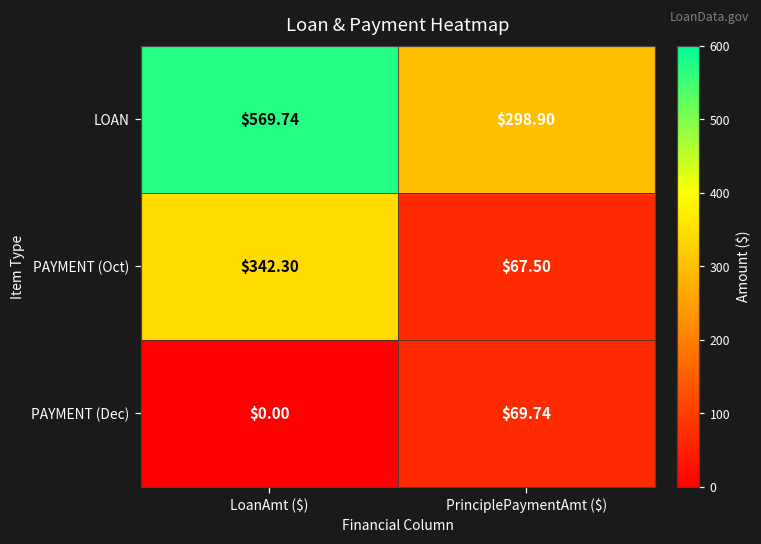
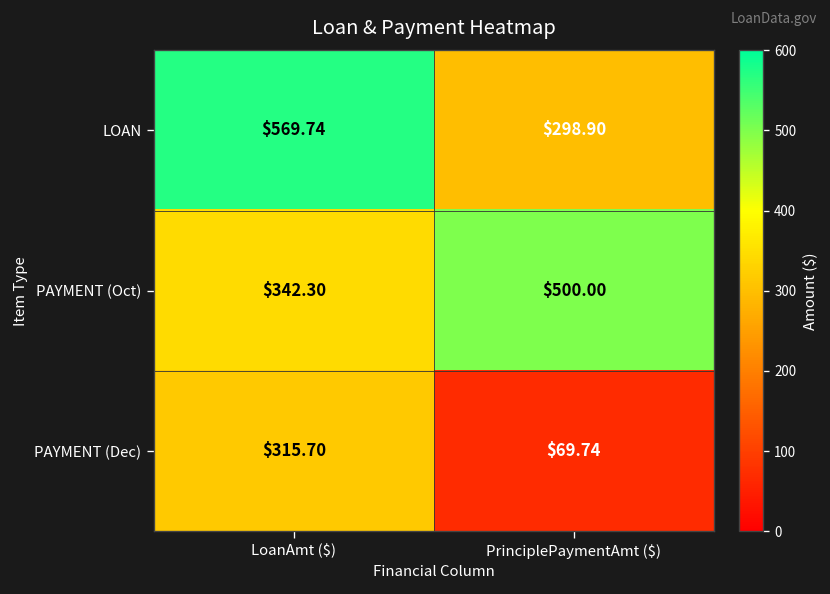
  {
    "LOAN": {
      "LoanAmt ($)": "$569.74",
      "PrinciplePaymentAmt ($)": "$298.90"
    },
    "PAYMENT (Oct)": {
      "LoanAmt ($)": "$342.30",
-     "PrinciplePaymentAmt ($)": "$67.50"
+     "PrinciplePaymentAmt ($)": "$500.00"
    },
    "PAYMENT (Dec)": {
-     "LoanAmt ($)": "$0.00",
+     "LoanAmt ($)": "$315.70",
      "PrinciplePaymentAmt ($)": "$69.74"
    }
  }
